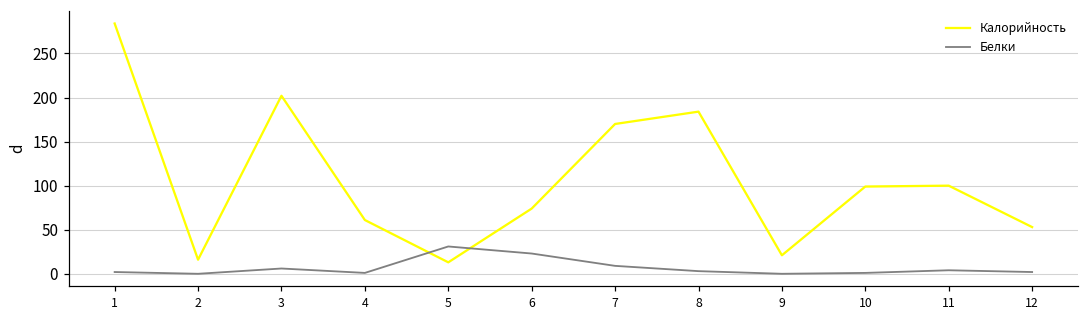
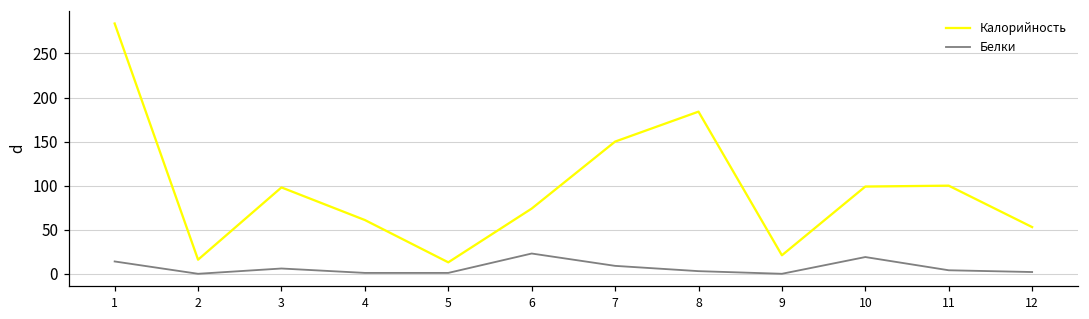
  {
    "Калорийность": {
      "1": 280,
      "2": 20,
-     "3": 200,
+     "3": 100,
      "4": 60,
      "5": 10,
      "6": 70,
-     "7": 170,
+     "7": 150,
      "8": 180,
      "9": 20,
      "10": 100,
      "11": 100,
      "12": 50
    },
    "Белки": {
-     "1": 0,
+     "1": 10,
      "2": 0,
      "3": 10,
      "4": 0,
-     "5": 30,
+     "5": 0,
      "6": 20,
      "7": 10,
      "8": 0,
      "9": 0,
-     "10": 0,
+     "10": 20,
      "11": 0,
      "12": 0
    }
  }
